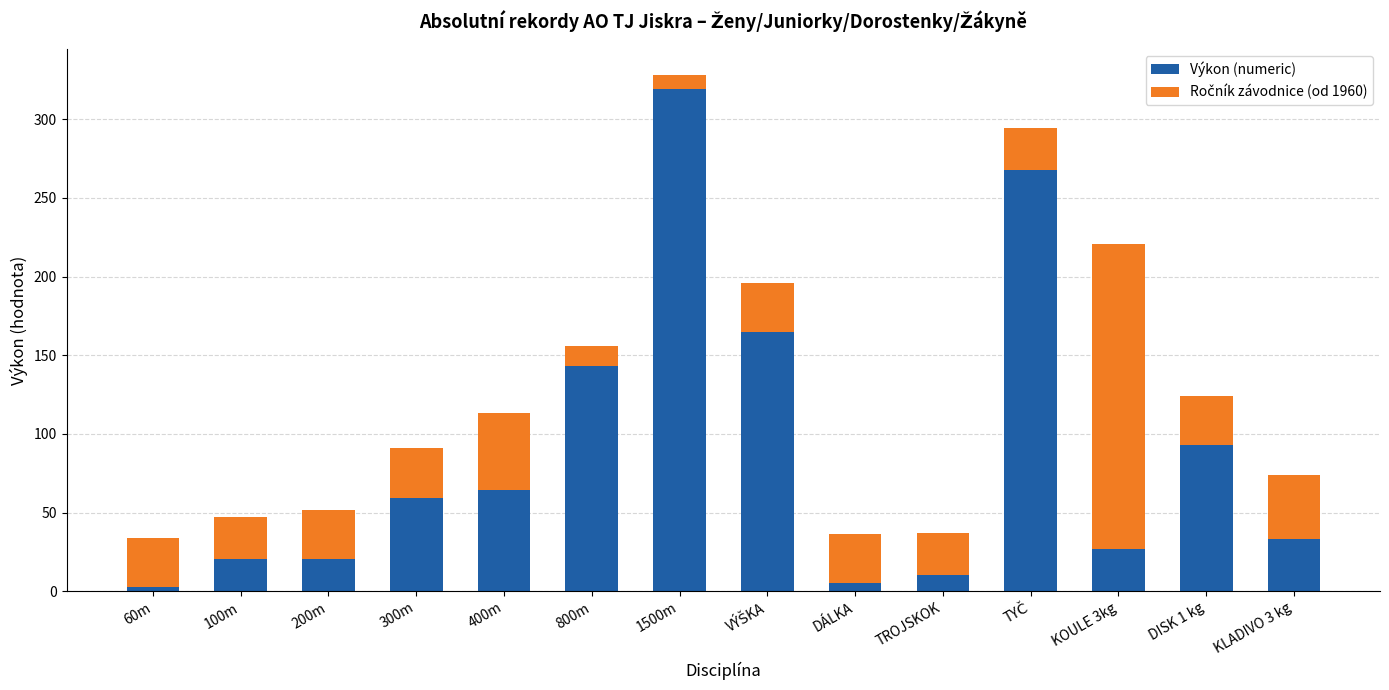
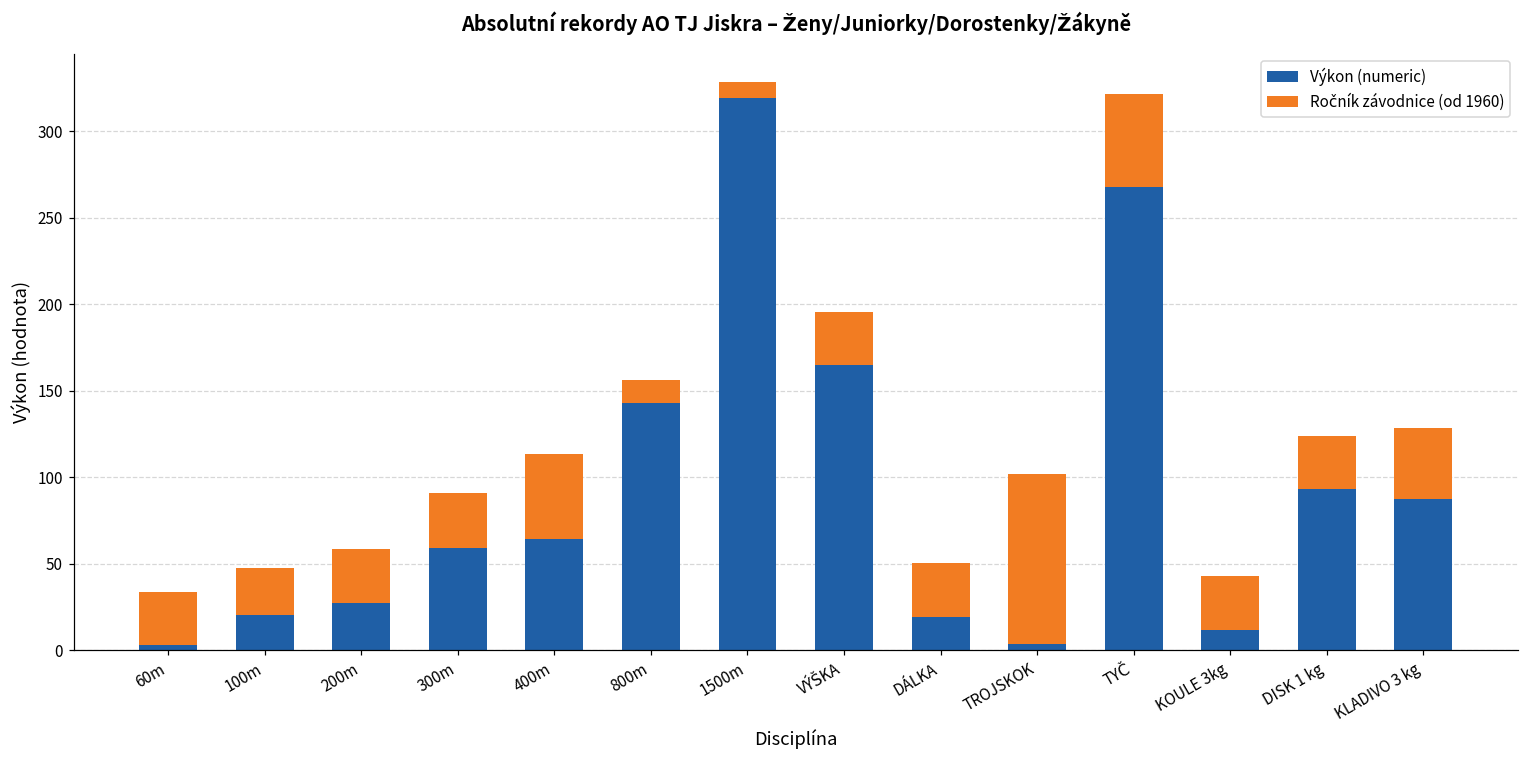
  {
    "Výkon (numeric)": {
      "60m": 3,
      "100m": 20,
-     "200m": 20,
+     "200m": 27,
      "300m": 59,
      "400m": 64,
      "800m": 143,
      "1500m": 319,
      "VÝŠKA": 165,
-     "DÁLKA": 6,
-     "TROJSKOK": 10,
+     "DÁLKA": 19,
+     "TROJSKOK": 4,
      "TYČ": 268,
-     "KOULE 3kg": 27,
+     "KOULE 3kg": 12,
      "DISK 1 kg": 93,
-     "KLADIVO 3 kg": 33
+     "KLADIVO 3 kg": 87
    },
    "Ročník závodnice (od 1960)": {
      "60m": 31,
      "100m": 27,
      "200m": 31,
      "300m": 32,
      "400m": 49,
      "800m": 13,
      "1500m": 9,
      "VÝŠKA": 31,
      "DÁLKA": 31,
-     "TROJSKOK": 27,
-     "TYČ": 27,
-     "KOULE 3kg": 194,
+     "TROJSKOK": 98,
+     "TYČ": 54,
+     "KOULE 3kg": 31,
      "DISK 1 kg": 31,
      "KLADIVO 3 kg": 41
    }
  }
